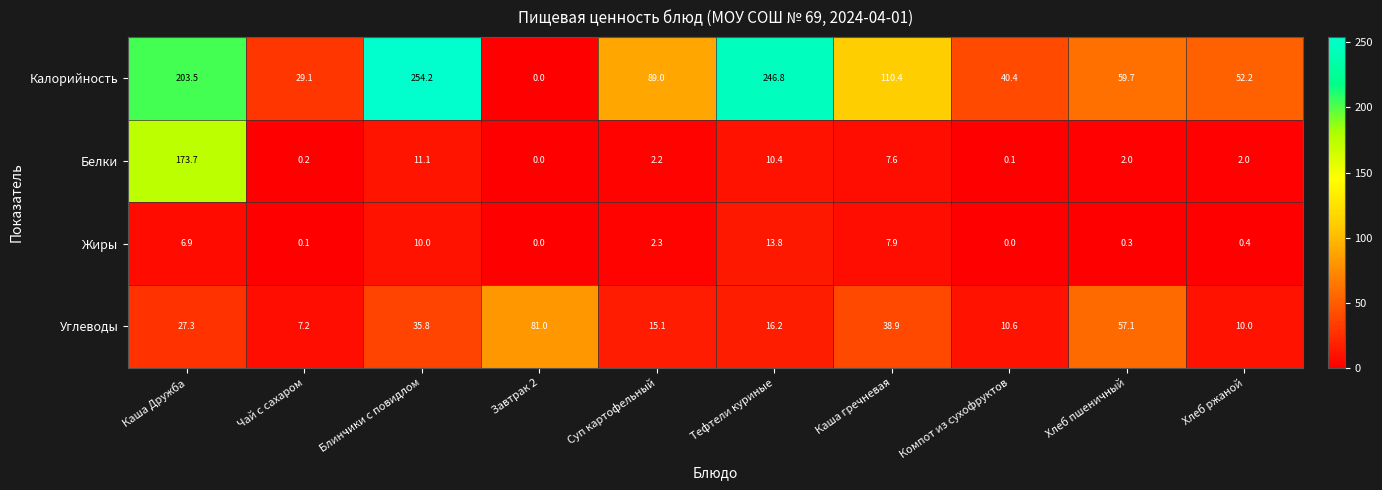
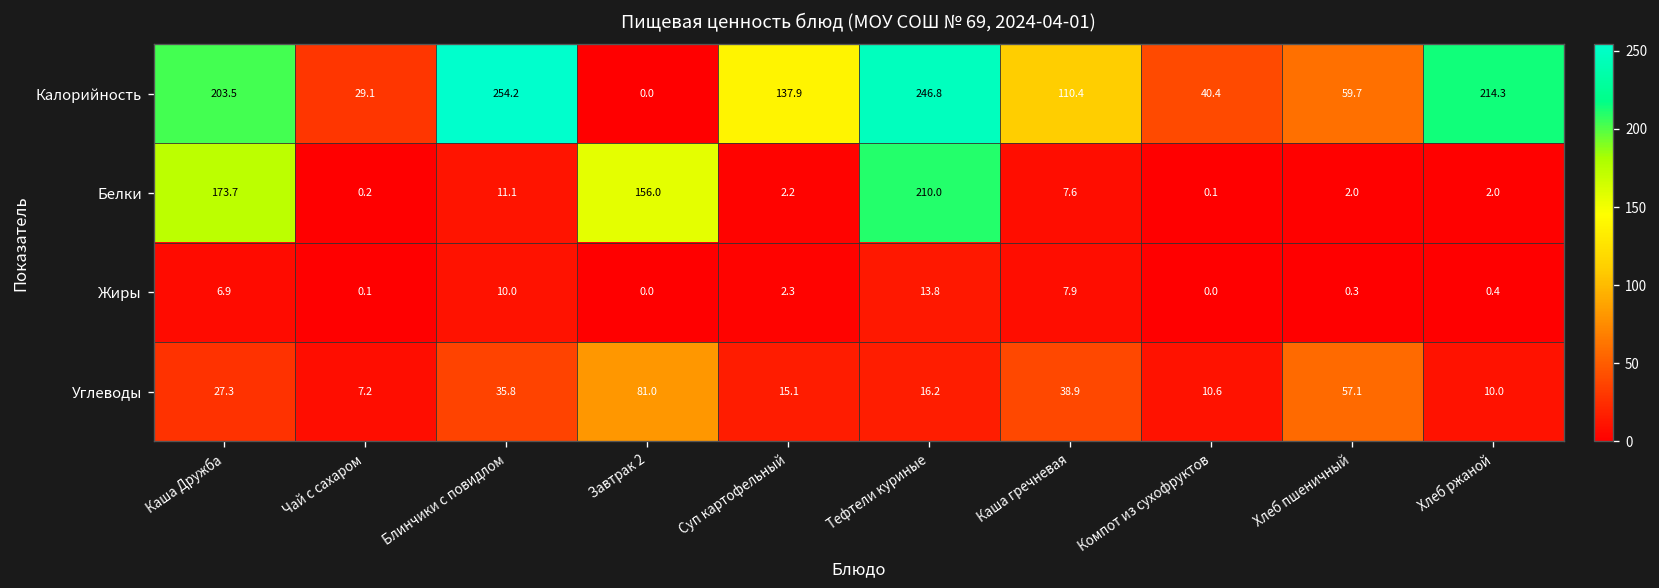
  {
    "Калорийность": {
      "Каша Дружба": 203.5,
      "Чай с сахаром": 29.1,
      "Блинчики с повидлом": 254.2,
      "Завтрак 2": 0.0,
-     "Суп картофельный": 89.0,
+     "Суп картофельный": 137.9,
      "Тефтели куриные": 246.8,
      "Каша гречневая": 110.4,
      "Компот из сухофруктов": 40.4,
      "Хлеб пшеничный": 59.7,
-     "Хлеб ржаной": 52.2
+     "Хлеб ржаной": 214.3
    },
    "Белки": {
      "Каша Дружба": 173.7,
      "Чай с сахаром": 0.2,
      "Блинчики с повидлом": 11.1,
-     "Завтрак 2": 0.0,
+     "Завтрак 2": 156.0,
      "Суп картофельный": 2.2,
-     "Тефтели куриные": 10.4,
+     "Тефтели куриные": 210.0,
      "Каша гречневая": 7.6,
      "Компот из сухофруктов": 0.1,
      "Хлеб пшеничный": 2.0,
      "Хлеб ржаной": 2.0
    },
    "Жиры": {
      "Каша Дружба": 6.9,
      "Чай с сахаром": 0.1,
      "Блинчики с повидлом": 10.0,
      "Завтрак 2": 0.0,
      "Суп картофельный": 2.3,
      "Тефтели куриные": 13.8,
      "Каша гречневая": 7.9,
      "Компот из сухофруктов": 0.0,
      "Хлеб пшеничный": 0.3,
      "Хлеб ржаной": 0.4
    },
    "Углеводы": {
      "Каша Дружба": 27.3,
      "Чай с сахаром": 7.2,
      "Блинчики с повидлом": 35.8,
      "Завтрак 2": 81.0,
      "Суп картофельный": 15.1,
      "Тефтели куриные": 16.2,
      "Каша гречневая": 38.9,
      "Компот из сухофруктов": 10.6,
      "Хлеб пшеничный": 57.1,
      "Хлеб ржаной": 10.0
    }
  }
